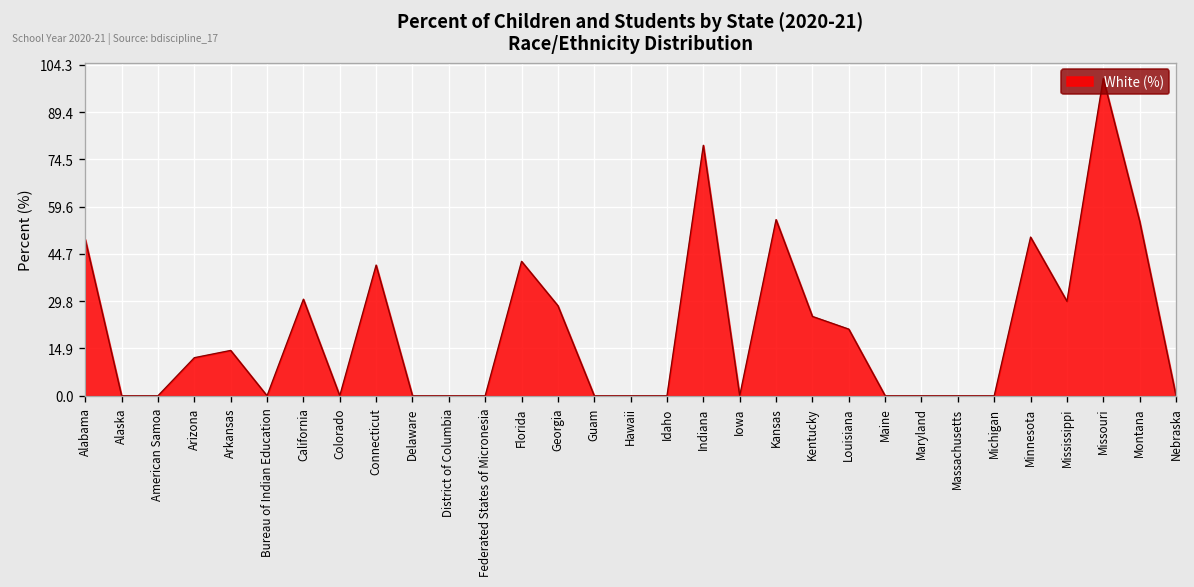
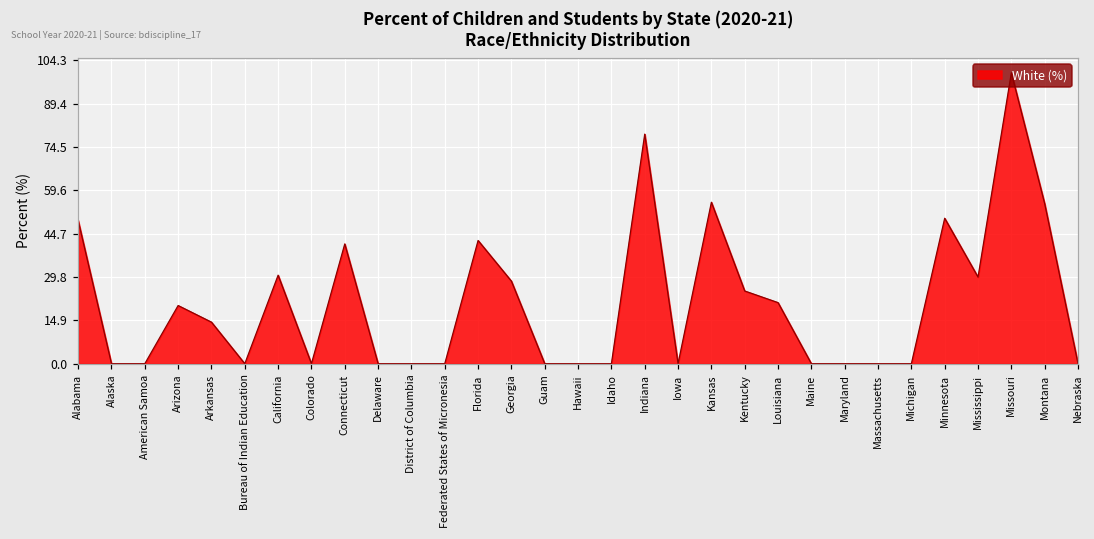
  {
    "Alabama": 49,
    "Alaska": 0,
    "American Samoa": 0,
-   "Arizona": 12,
+   "Arizona": 20,
    "Arkansas": 14,
    "Bureau of Indian Education": 0,
    "California": 30,
    "Colorado": 0,
    "Connecticut": 41,
    "Delaware": 0,
    "District of Columbia": 0,
    "Federated States of Micronesia": 0,
    "Florida": 42,
    "Georgia": 28,
    "Guam": 0,
    "Hawaii": 0,
    "Idaho": 0,
    "Indiana": 79,
    "Iowa": 0,
    "Kansas": 56,
    "Kentucky": 25,
    "Louisiana": 21,
    "Maine": 0,
    "Maryland": 0,
    "Massachusetts": 0,
    "Michigan": 0,
    "Minnesota": 50,
    "Mississippi": 30,
    "Montana": 55,
    "Nebraska": 0
  }
